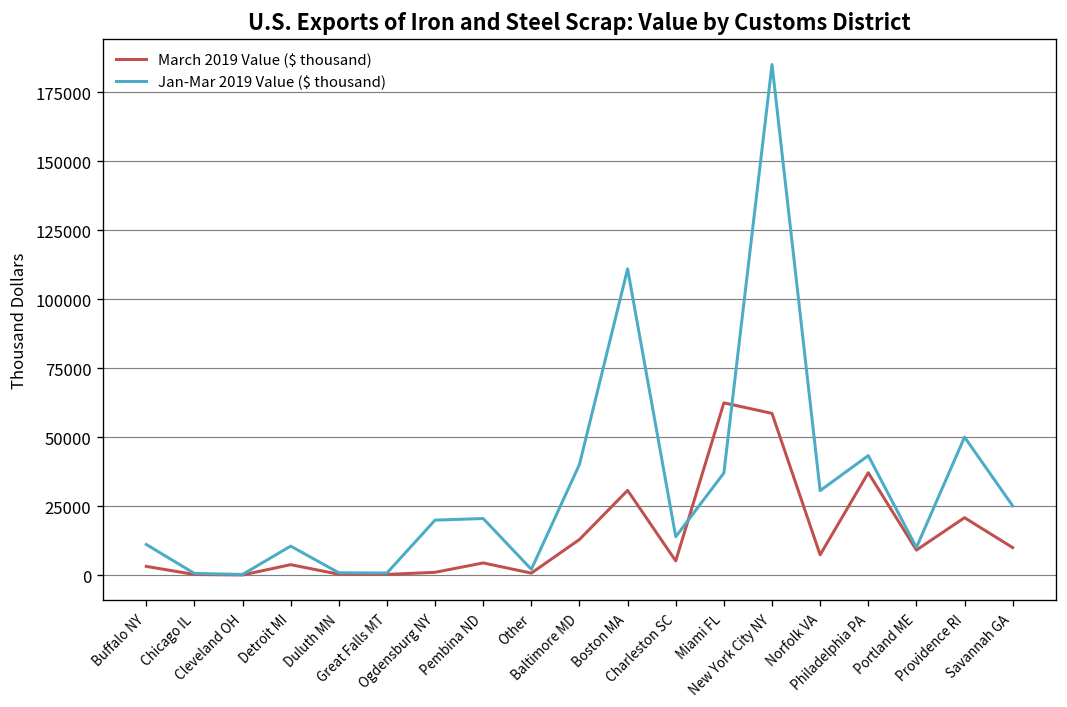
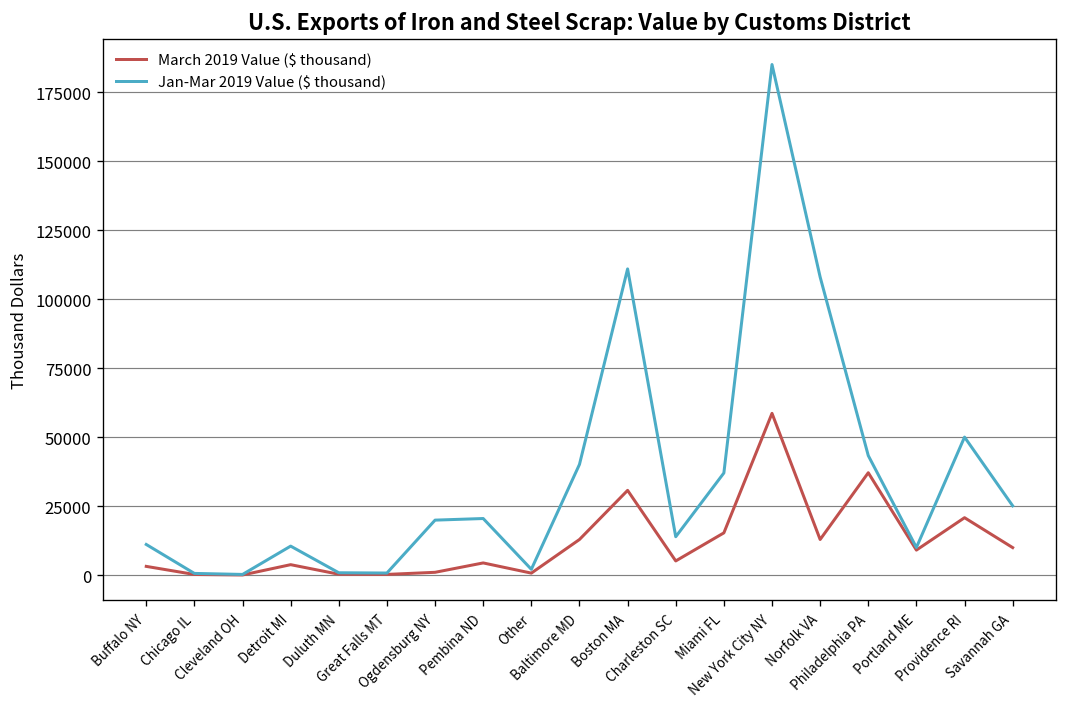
  {
    "March 2019 Value ($ thousand)": {
      "Buffalo NY": 3000,
      "Detroit MI": 4000,
      "Ogdensburg NY": 1000,
      "Pembina ND": 4000,
      "Other": 1000,
      "Baltimore MD": 13000,
      "Boston MA": 31000,
      "Charleston SC": 5000,
-     "Miami FL": 62000,
+     "Miami FL": 15000,
      "New York City NY": 59000,
-     "Norfolk VA": 7000,
+     "Norfolk VA": 13000,
      "Philadelphia PA": 37000,
      "Providence RI": 21000,
      "Savannah GA": 10000
    },
    "Jan-Mar 2019 Value ($ thousand)": {
      "Buffalo NY": 11000,
      "Detroit MI": 11000,
      "Ogdensburg NY": 20000,
      "Pembina ND": 21000,
      "Other": 2000,
      "Baltimore MD": 40000,
      "Boston MA": 111000,
      "Charleston SC": 14000,
      "Miami FL": 37000,
      "New York City NY": 185000,
-     "Norfolk VA": 31000,
+     "Norfolk VA": 108000,
      "Philadelphia PA": 43000,
      "Providence RI": 50000,
      "Savannah GA": 25000
    }
  }
